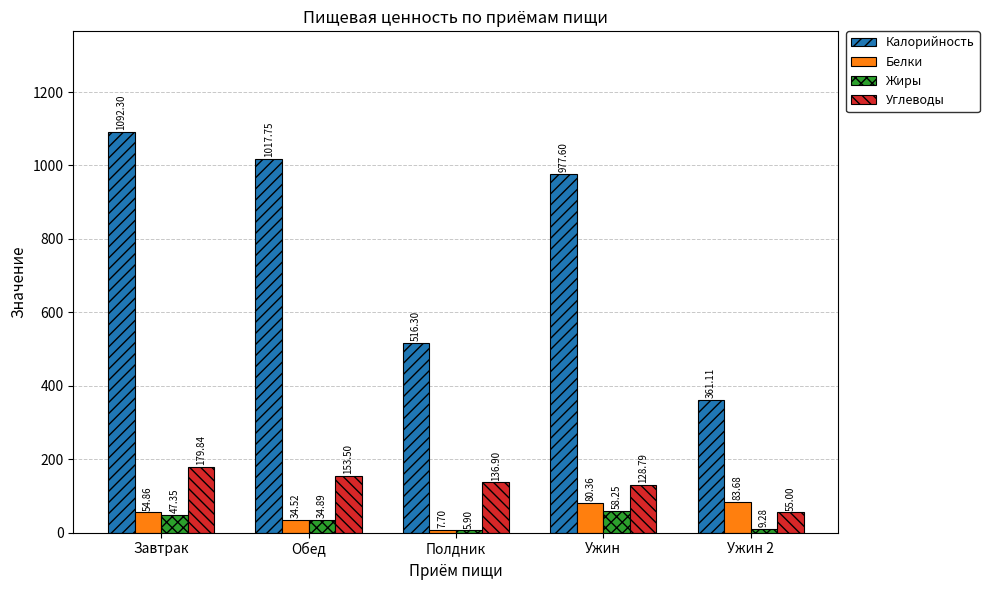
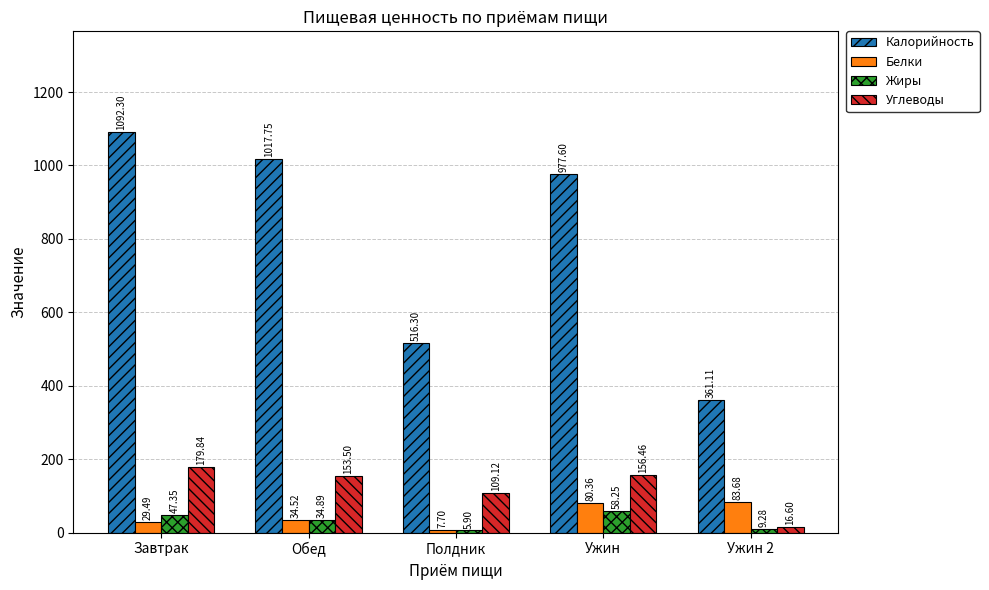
  {
    "Калорийность": {
      "Завтрак": 1092.30,
      "Обед": 1017.75,
      "Полдник": 516.30,
      "Ужин": 977.60,
      "Ужин 2": 361.11
    },
    "Белки": {
-     "Завтрак": 54.86,
+     "Завтрак": 29.49,
      "Обед": 34.52,
      "Полдник": 7.70,
      "Ужин": 80.36,
      "Ужин 2": 83.68
    },
    "Жиры": {
      "Завтрак": 47.35,
      "Обед": 34.89,
      "Полдник": 5.90,
      "Ужин": 58.25,
      "Ужин 2": 9.28
    },
    "Углеводы": {
      "Завтрак": 179.84,
      "Обед": 153.50,
-     "Полдник": 136.90,
-     "Ужин": 128.79,
-     "Ужин 2": 55.00
+     "Полдник": 109.12,
+     "Ужин": 156.46,
+     "Ужин 2": 16.60
    }
  }
